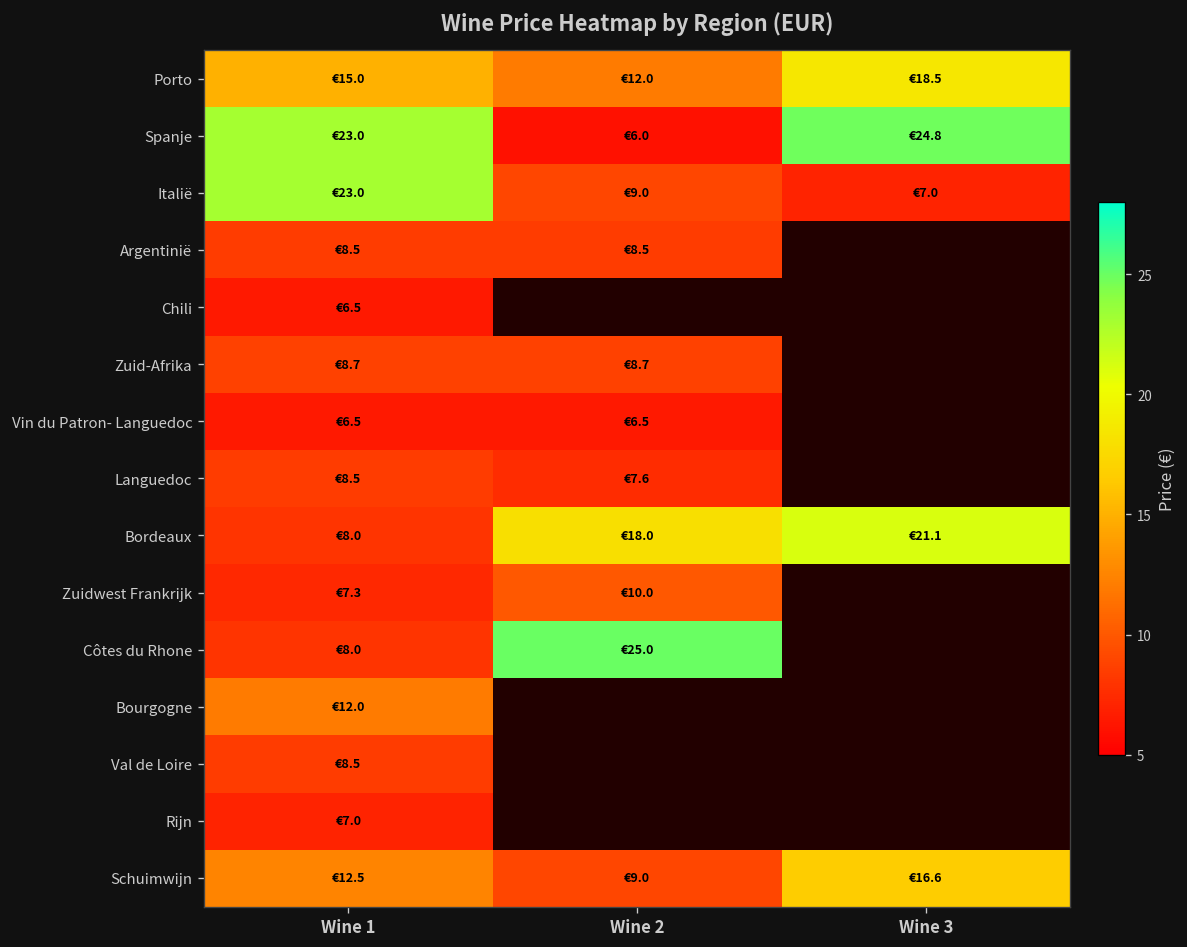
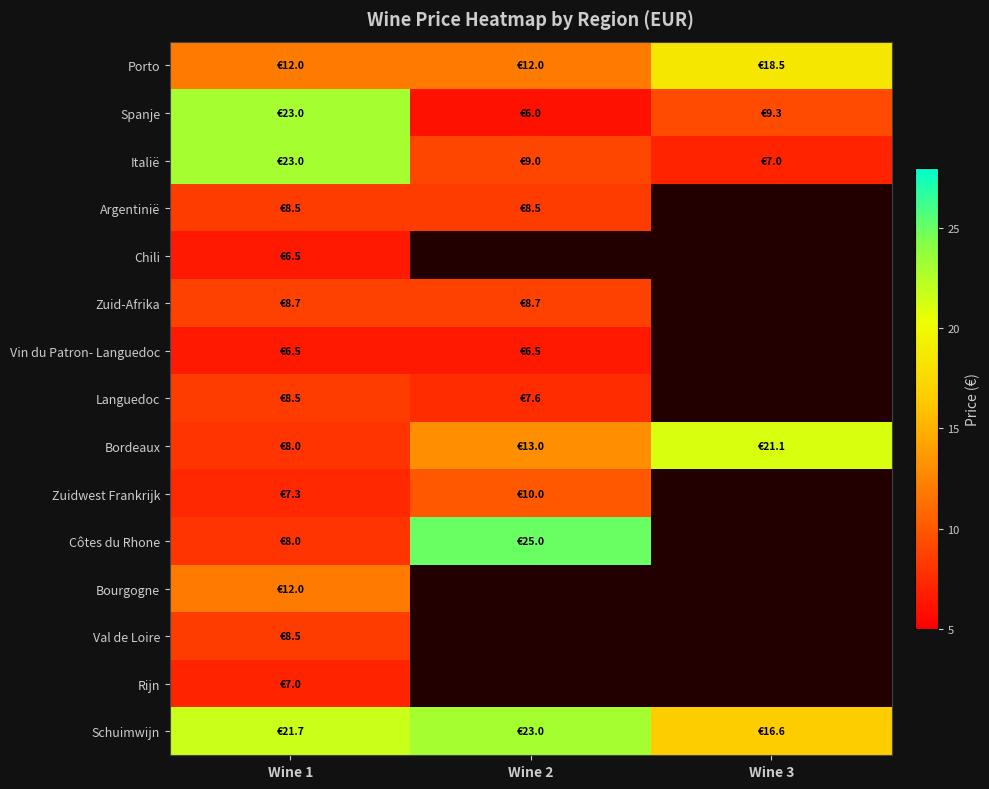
  {
    "Porto": {
-     "Wine 1": "€15.0",
+     "Wine 1": "€12.0",
      "Wine 2": "€12.0",
      "Wine 3": "€18.5"
    },
    "Spanje": {
      "Wine 1": "€23.0",
      "Wine 2": "€6.0",
-     "Wine 3": "€24.8"
+     "Wine 3": "€9.3"
    },
    "Italië": {
      "Wine 1": "€23.0",
      "Wine 2": "€9.0",
      "Wine 3": "€7.0"
    },
    "Argentinië": {
      "Wine 1": "€8.5",
      "Wine 2": "€8.5"
    },
    "Chili": {
      "Wine 1": "€6.5"
    },
    "Zuid-Afrika": {
      "Wine 1": "€8.7",
      "Wine 2": "€8.7"
    },
    "Vin du Patron- Languedoc": {
      "Wine 1": "€6.5",
      "Wine 2": "€6.5"
    },
    "Languedoc": {
      "Wine 1": "€8.5",
      "Wine 2": "€7.6"
    },
    "Bordeaux": {
      "Wine 1": "€8.0",
-     "Wine 2": "€18.0",
+     "Wine 2": "€13.0",
      "Wine 3": "€21.1"
    },
    "Zuidwest Frankrijk": {
      "Wine 1": "€7.3",
      "Wine 2": "€10.0"
    },
    "Côtes du Rhone": {
      "Wine 1": "€8.0",
      "Wine 2": "€25.0"
    },
    "Bourgogne": {
      "Wine 1": "€12.0"
    },
    "Val de Loire": {
      "Wine 1": "€8.5"
    },
    "Rijn": {
      "Wine 1": "€7.0"
    },
    "Schuimwijn": {
-     "Wine 1": "€12.5",
-     "Wine 2": "€9.0",
+     "Wine 1": "€21.7",
+     "Wine 2": "€23.0",
      "Wine 3": "€16.6"
    }
  }
